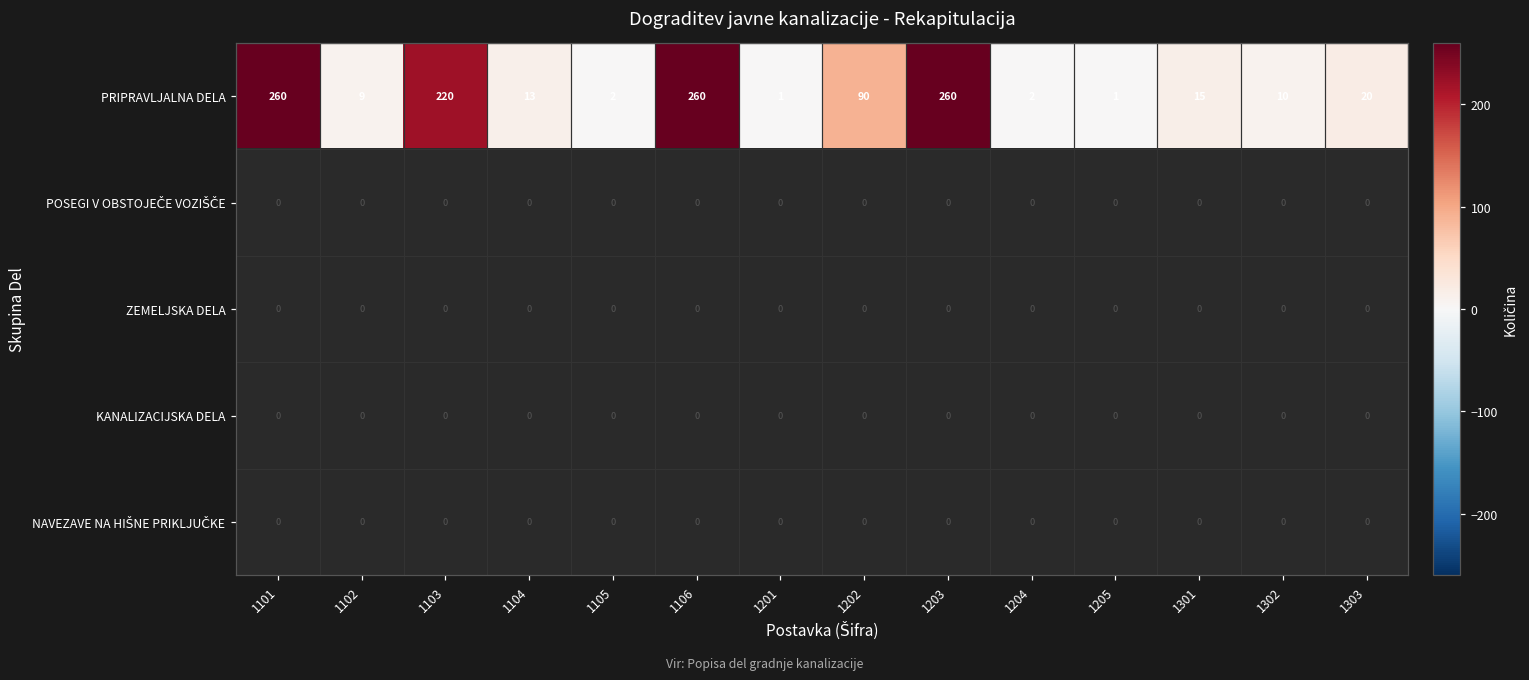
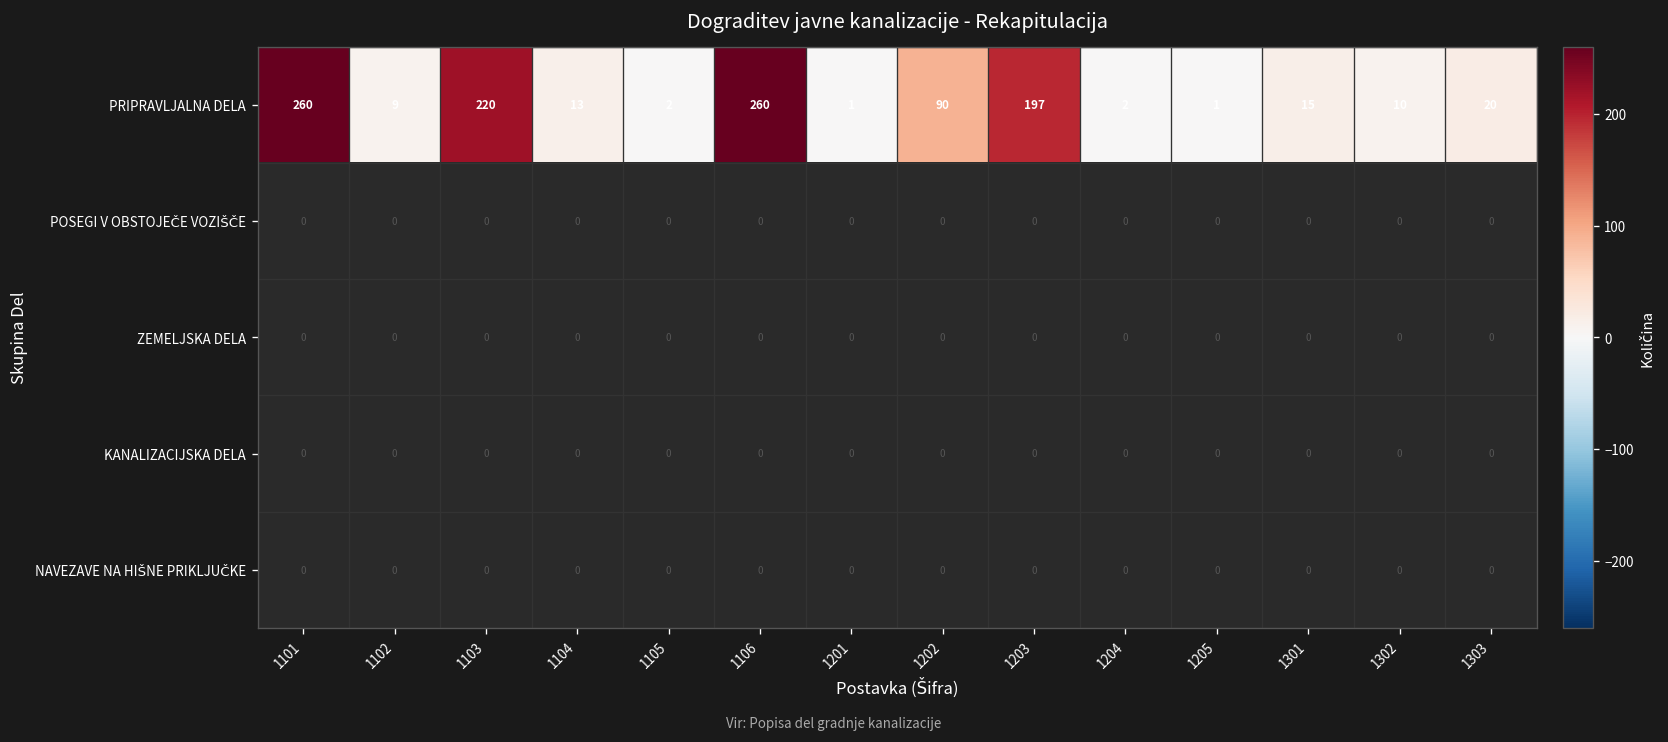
  {
    "PRIPRAVLJALNA DELA": {
      "1101": 260,
      "1103": 220,
      "1106": 260,
      "1202": 90,
-     "1203": 260
+     "1203": 197
    }
  }
